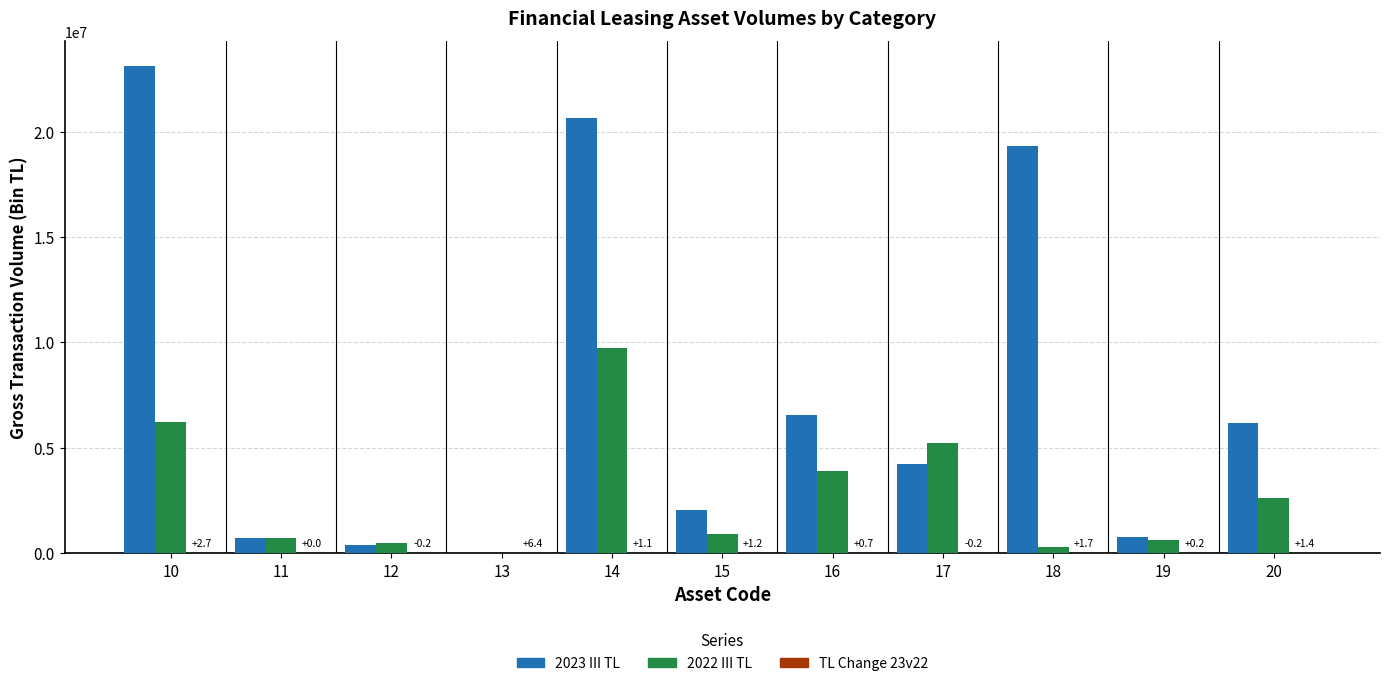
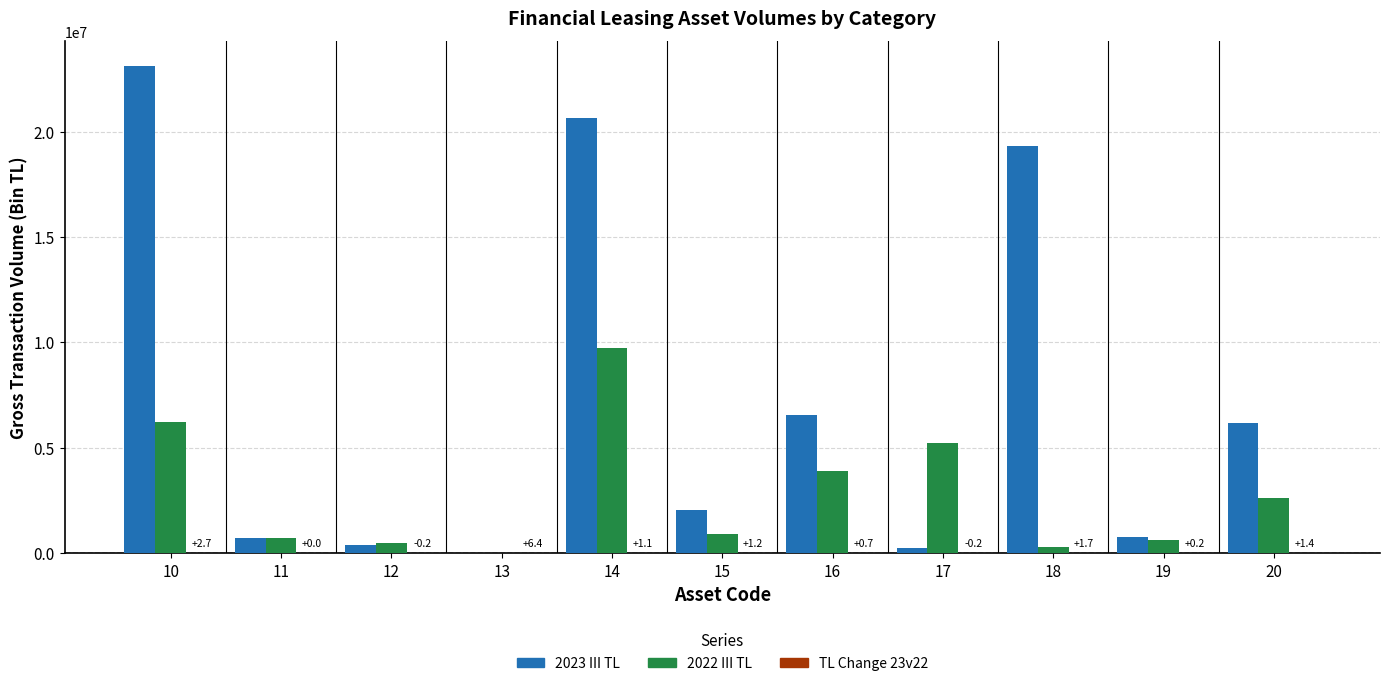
  {
    "2023 III TL": {
      "10": "23100000",
      "11": "700000",
      "12": "400000",
      "14": "20600000",
      "15": "2100000",
      "16": "6600000",
-     "17": "4200000",
+     "17": "300000",
      "18": "19300000",
      "19": "800000",
      "20": "6200000"
    },
    "2022 III TL": {
      "10": "6200000",
      "11": "700000",
      "12": "500000",
      "14": "9700000",
      "15": "900000",
      "16": "3900000",
      "17": "5200000",
      "18": "300000",
      "19": "600000",
      "20": "2600000"
    },
    "TL Change 23v22": {
      "10": "+2.7",
      "11": "+0.0",
      "12": "-0.2",
      "13": "+6.4",
      "14": "+1.1",
      "15": "+1.2",
      "16": "+0.7",
      "17": "-0.2",
      "18": "+1.7",
      "19": "+0.2",
      "20": "+1.4"
    }
  }
